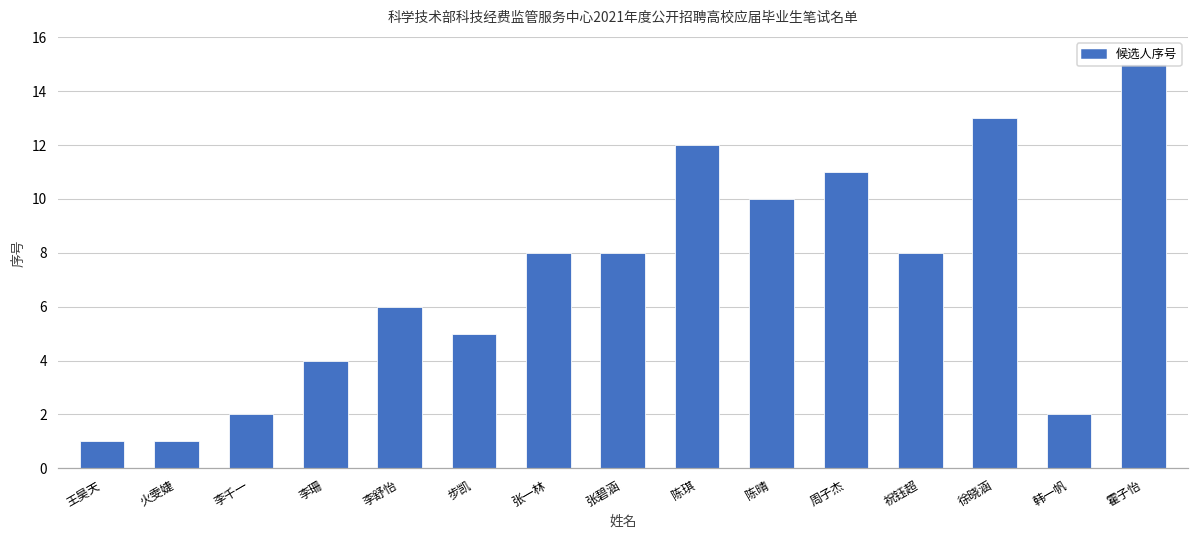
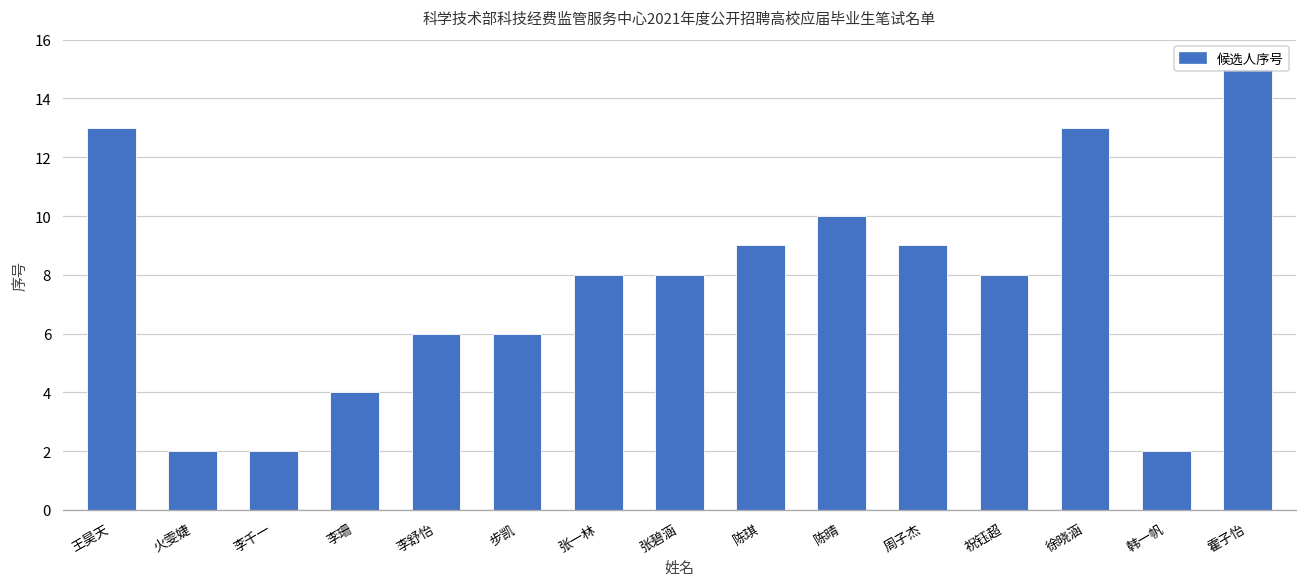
  {
-   "王昊天": 1,
-   "火雯婕": 1,
+   "王昊天": 13,
+   "火雯婕": 2,
    "李千一": 2,
    "李珊": 4,
    "李舒怡": 6,
-   "步凯": 5,
+   "步凯": 6,
    "张一林": 8,
    "张碧涵": 8,
-   "陈琪": 12,
+   "陈琪": 9,
    "陈晴": 10,
-   "周子杰": 11,
+   "周子杰": 9,
    "祝钰超": 8,
    "徐晓涵": 13,
    "韩一帆": 2
  }
